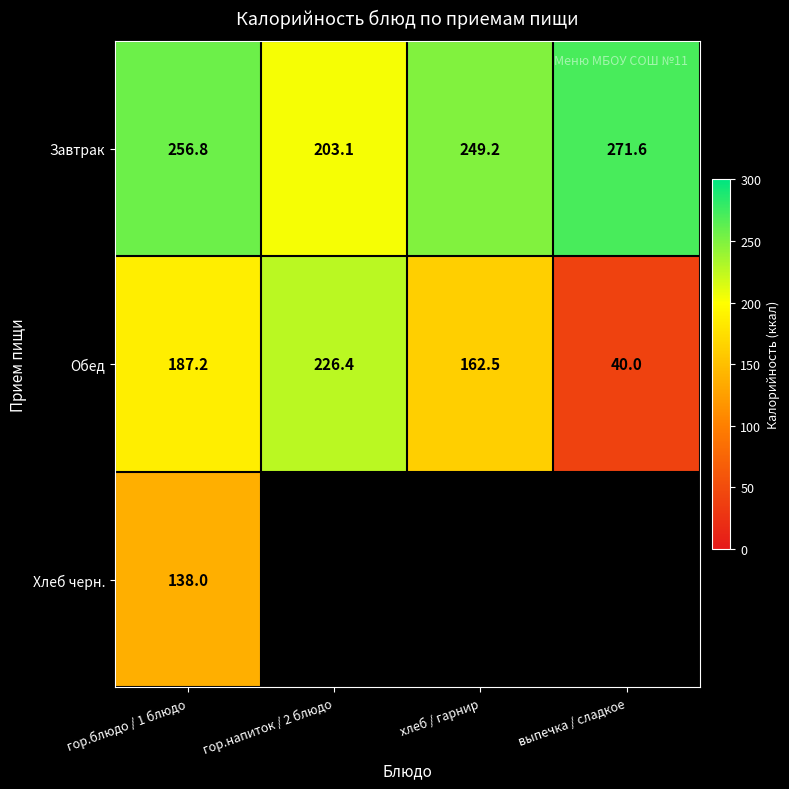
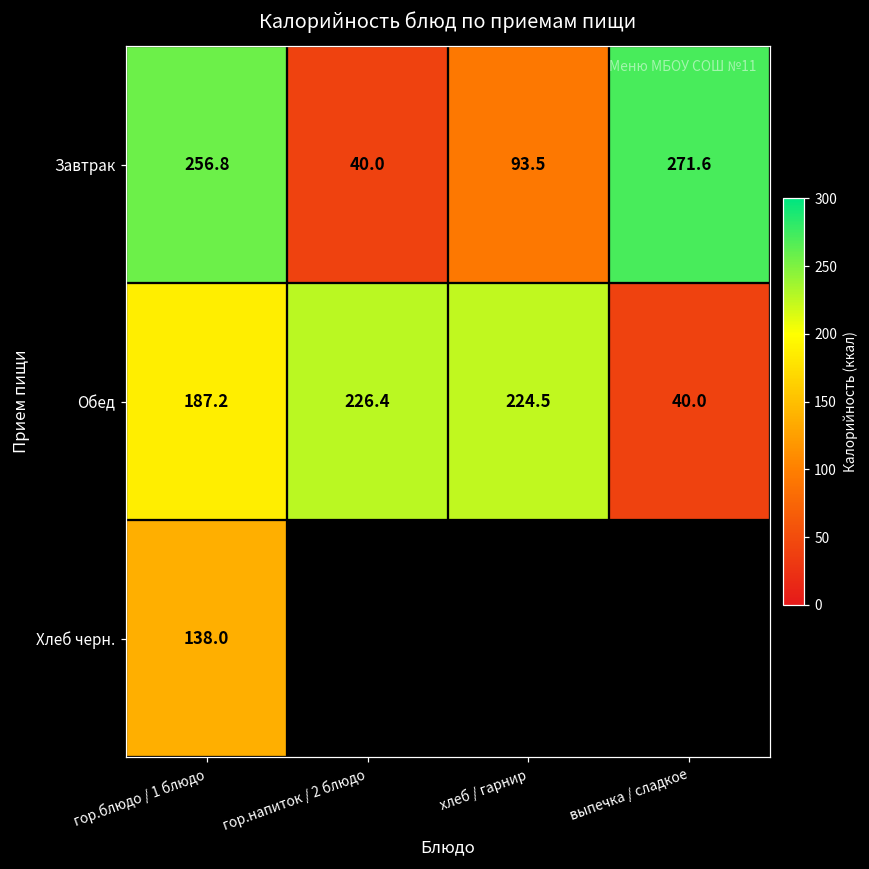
  {
    "Завтрак": {
      "гор.блюдо / 1 блюдо": 256.8,
-     "гор.напиток / 2 блюдо": 203.1,
-     "хлеб / гарнир": 249.2
+     "гор.напиток / 2 блюдо": 40.0,
+     "хлеб / гарнир": 93.5
    },
    "Обед": {
      "гор.блюдо / 1 блюдо": 187.2,
      "гор.напиток / 2 блюдо": 226.4,
-     "хлеб / гарнир": 162.5,
+     "хлеб / гарнир": 224.5,
      "выпечка / сладкое": 40.0
    },
    "Хлеб черн.": {
      "гор.блюдо / 1 блюдо": 138.0
    }
  }
